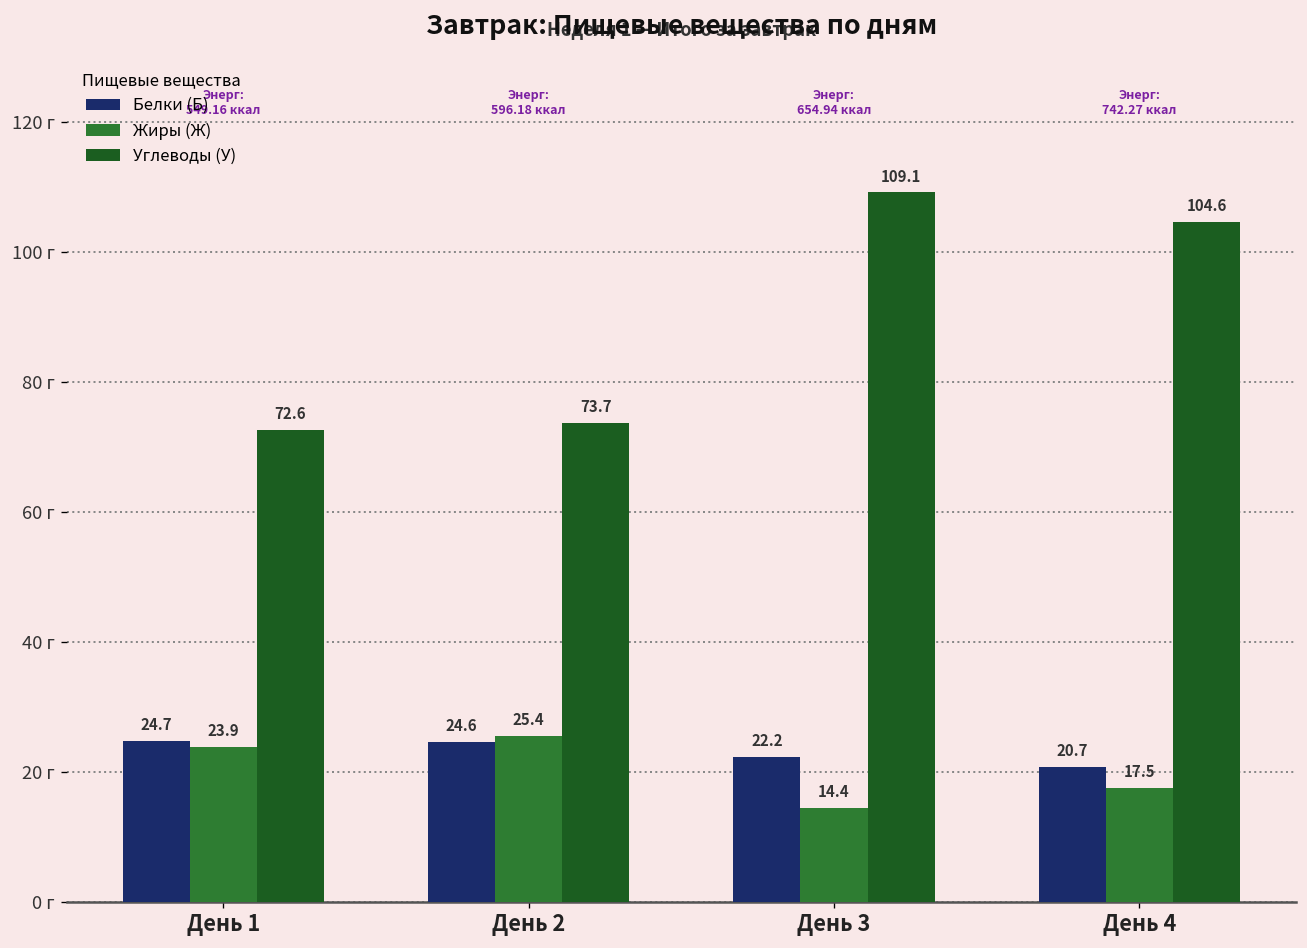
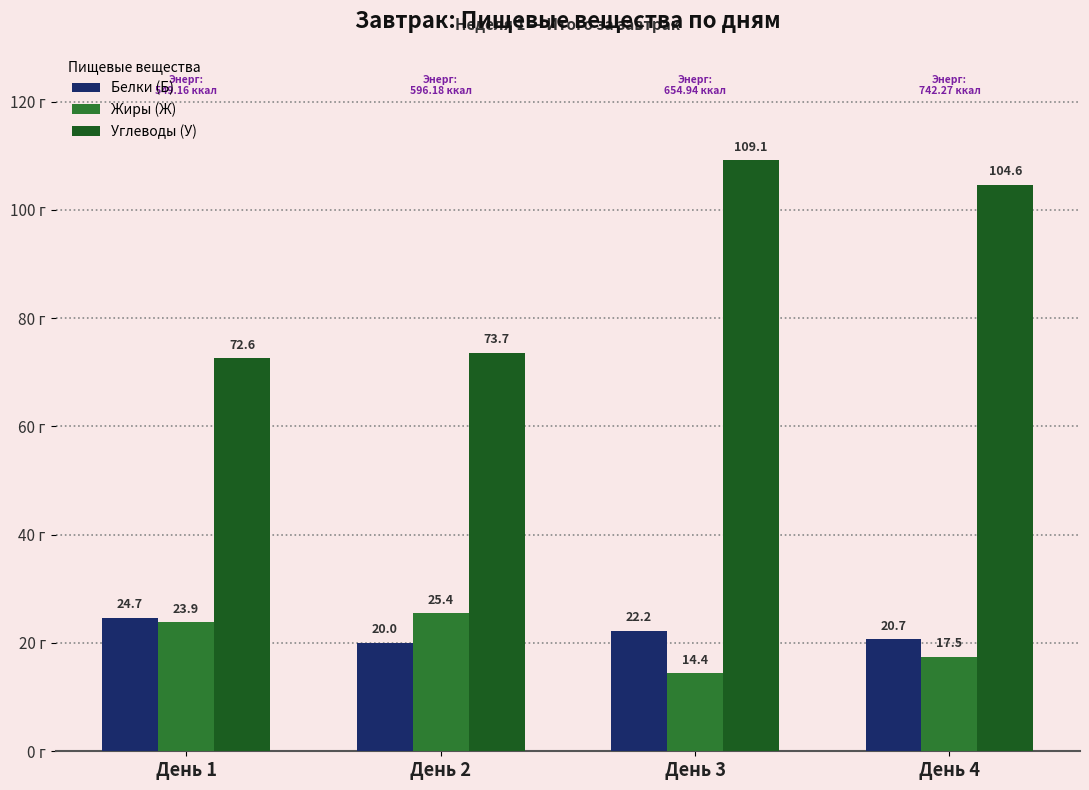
  {
    "Белки (Б)": {
      "День 1": 24.7,
-     "День 2": 24.6,
+     "День 2": 20.0,
      "День 3": 22.2,
      "День 4": 20.7
    }
  }
